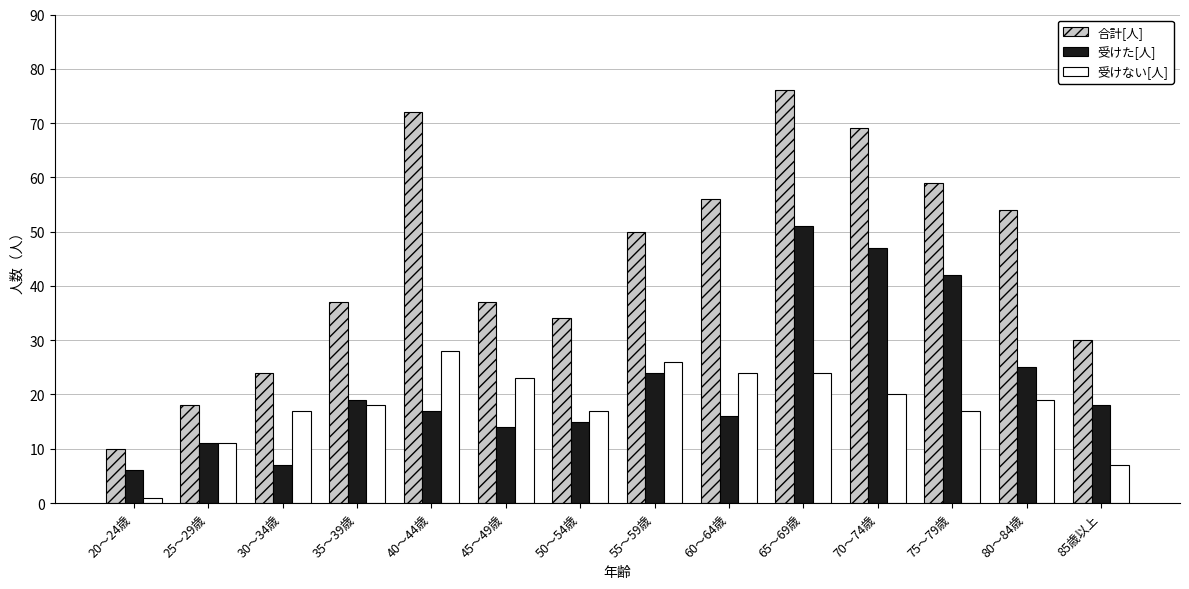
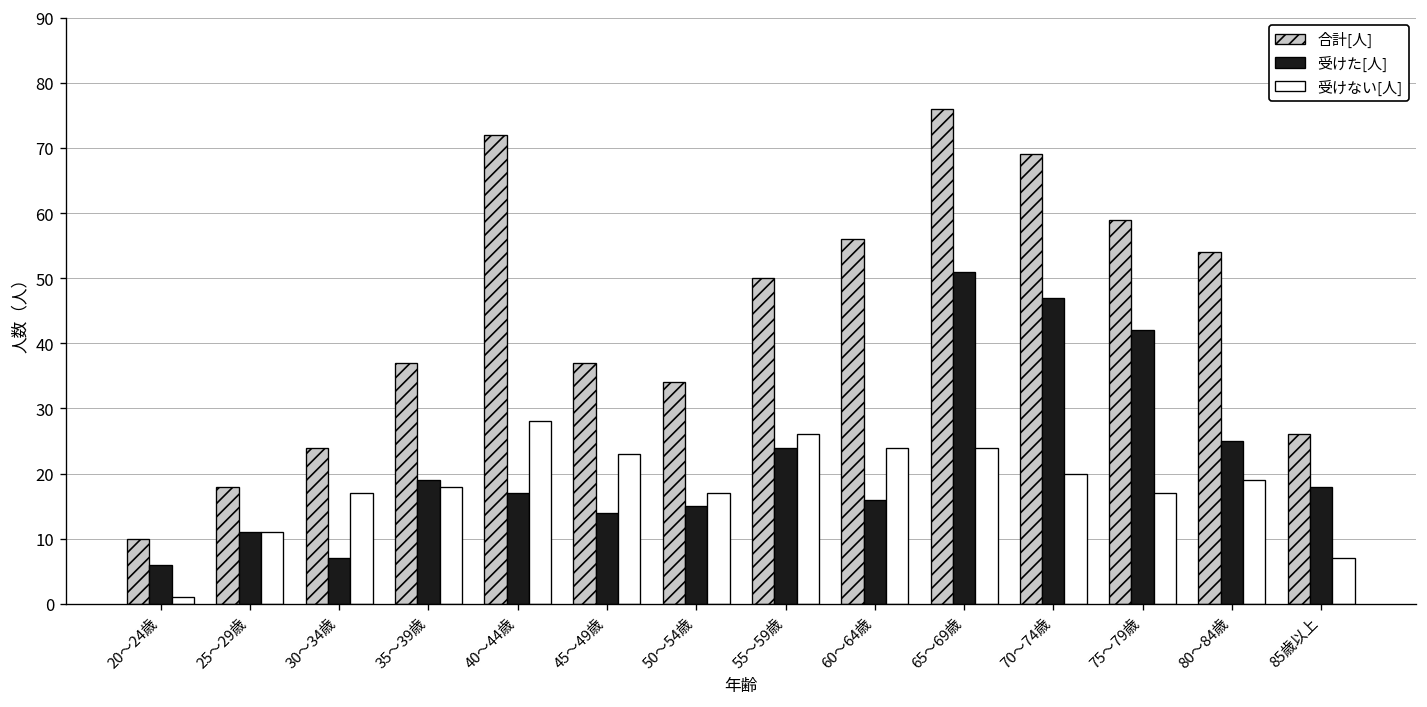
  {
    "合計[人]": {
      "20～24歳": 10,
      "25～29歳": 18,
      "30～34歳": 24,
      "35～39歳": 37,
      "40～44歳": 72,
      "45～49歳": 37,
      "50～54歳": 34,
      "55～59歳": 50,
      "60～64歳": 56,
      "65～69歳": 76,
      "70～74歳": 69,
      "75～79歳": 59,
      "80～84歳": 54,
-     "85歳以上": 30
+     "85歳以上": 26
    },
    "受けた[人]": {
      "20～24歳": 6,
      "25～29歳": 11,
      "30～34歳": 7,
      "35～39歳": 19,
      "40～44歳": 17,
      "45～49歳": 14,
      "50～54歳": 15,
      "55～59歳": 24,
      "60～64歳": 16,
      "65～69歳": 51,
      "70～74歳": 47,
      "75～79歳": 42,
      "80～84歳": 25,
      "85歳以上": 18
    },
    "受けない[人]": {
      "20～24歳": 1,
      "25～29歳": 11,
      "30～34歳": 17,
      "35～39歳": 18,
      "40～44歳": 28,
      "45～49歳": 23,
      "50～54歳": 17,
      "55～59歳": 26,
      "60～64歳": 24,
      "65～69歳": 24,
      "70～74歳": 20,
      "75～79歳": 17,
      "80～84歳": 19,
      "85歳以上": 7
    }
  }
